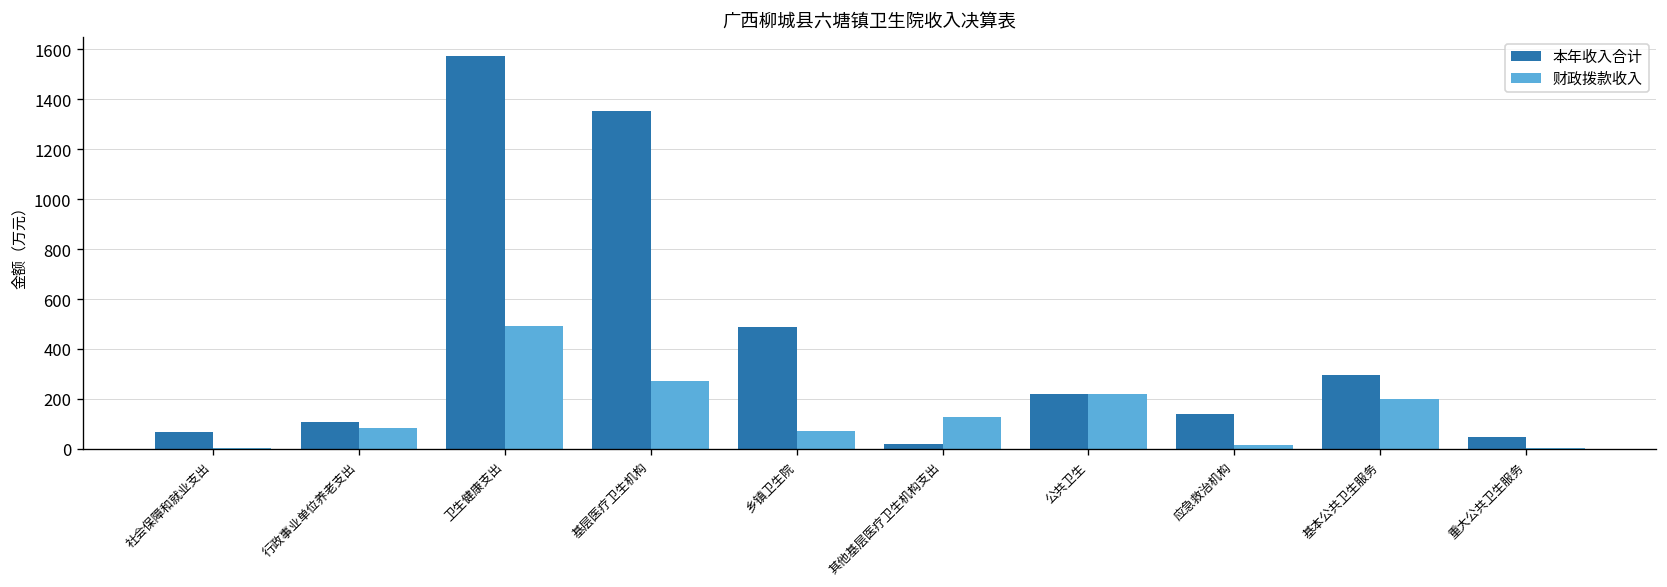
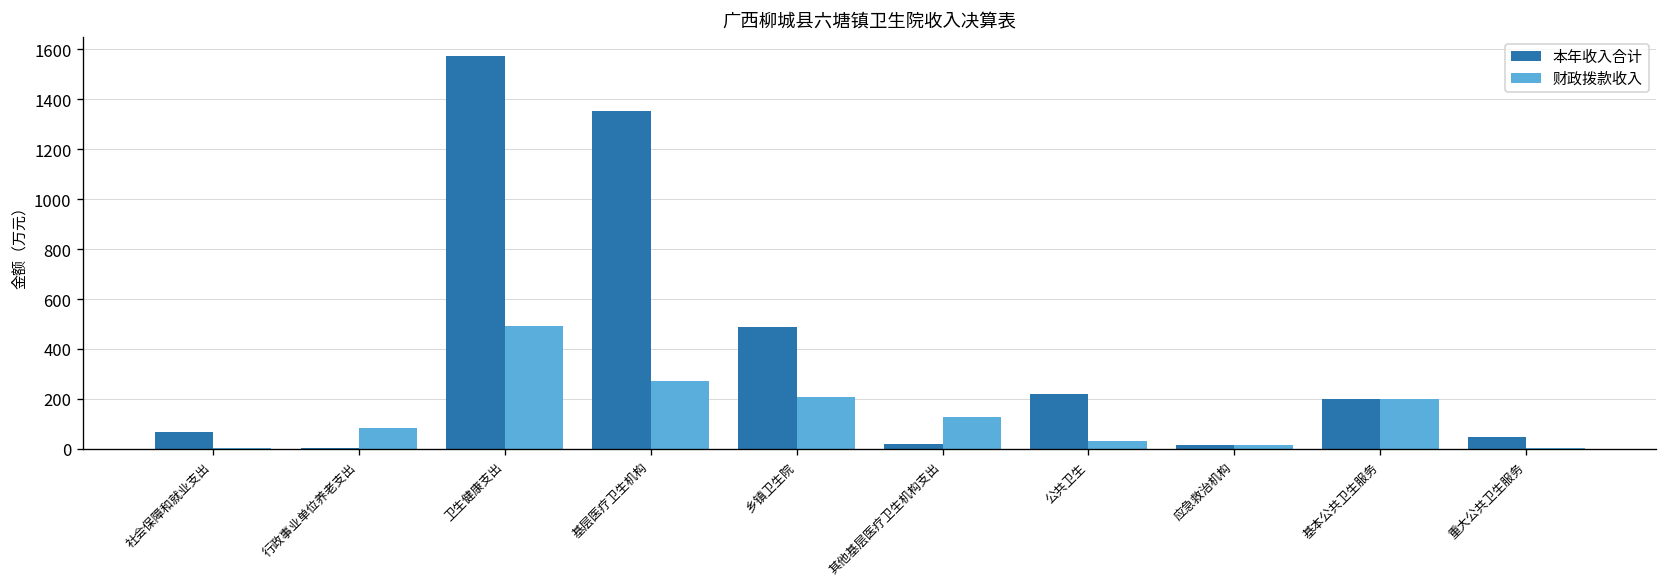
  {
    "本年收入合计": {
      "社会保障和就业支出": 70,
-     "行政事业单位养老支出": 110,
+     "行政事业单位养老支出": 0,
      "卫生健康支出": 1570,
      "基层医疗卫生机构": 1350,
      "乡镇卫生院": 490,
      "其他基层医疗卫生机构支出": 20,
      "公共卫生": 220,
-     "应急救治机构": 140,
-     "基本公共卫生服务": 300,
+     "应急救治机构": 20,
+     "基本公共卫生服务": 200,
      "重大公共卫生服务": 50
    },
    "财政拨款收入": {
      "行政事业单位养老支出": 80,
      "卫生健康支出": 490,
      "基层医疗卫生机构": 270,
-     "乡镇卫生院": 70,
+     "乡镇卫生院": 210,
      "其他基层医疗卫生机构支出": 130,
-     "公共卫生": 220,
+     "公共卫生": 30,
      "应急救治机构": 20,
      "基本公共卫生服务": 200
    }
  }
